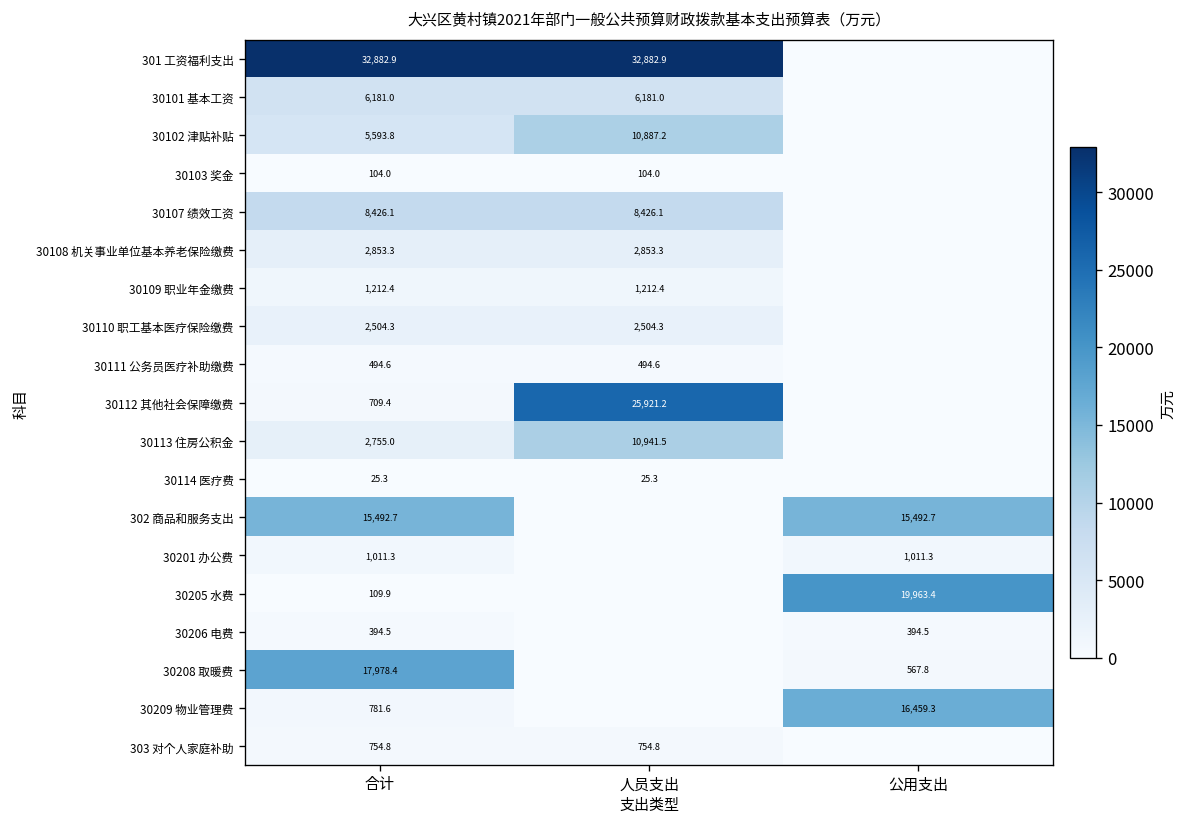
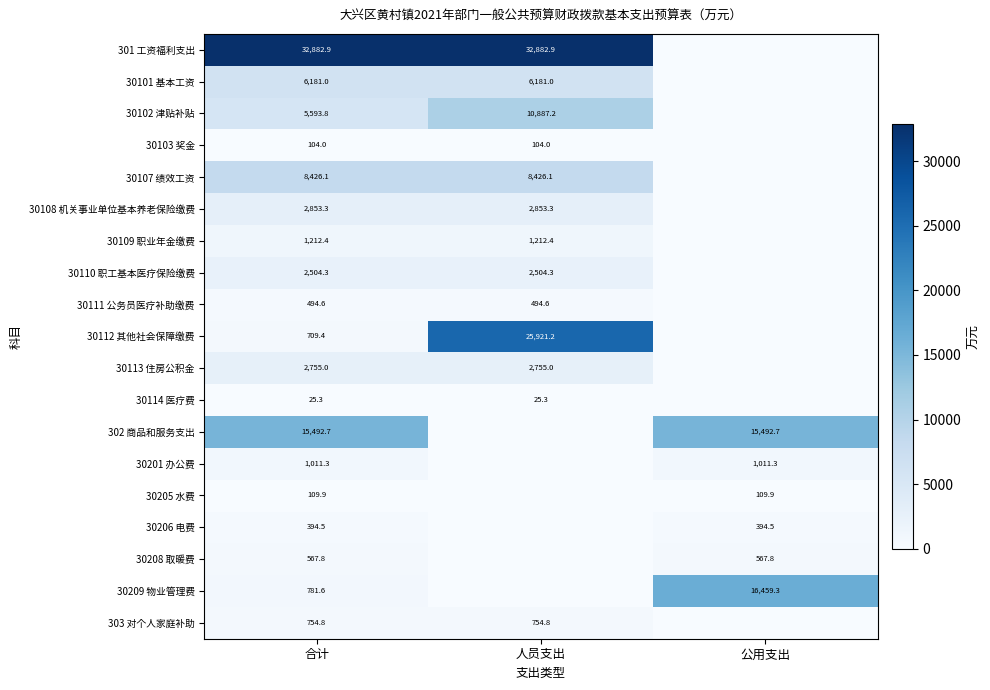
  {
    "301 工资福利支出": {
      "合计": "32,882.9",
      "人员支出": "32,882.9"
    },
    "30101 基本工资": {
      "合计": "6,181.0",
      "人员支出": "6,181.0"
    },
    "30102 津贴补贴": {
      "合计": "5,593.8",
      "人员支出": "10,887.2"
    },
    "30103 奖金": {
      "合计": "104.0",
      "人员支出": "104.0"
    },
    "30107 绩效工资": {
      "合计": "8,426.1",
      "人员支出": "8,426.1"
    },
    "30108 机关事业单位基本养老保险缴费": {
      "合计": "2,853.3",
      "人员支出": "2,853.3"
    },
    "30109 职业年金缴费": {
      "合计": "1,212.4",
      "人员支出": "1,212.4"
    },
    "30110 职工基本医疗保险缴费": {
      "合计": "2,504.3",
      "人员支出": "2,504.3"
    },
    "30111 公务员医疗补助缴费": {
      "合计": "494.6",
      "人员支出": "494.6"
    },
    "30112 其他社会保障缴费": {
      "合计": "709.4",
      "人员支出": "25,921.2"
    },
    "30113 住房公积金": {
      "合计": "2,755.0",
-     "人员支出": "10,941.5"
+     "人员支出": "2,755.0"
    },
    "30114 医疗费": {
      "合计": "25.3",
      "人员支出": "25.3"
    },
    "302 商品和服务支出": {
      "合计": "15,492.7",
      "公用支出": "15,492.7"
    },
    "30201 办公费": {
      "合计": "1,011.3",
      "公用支出": "1,011.3"
    },
    "30205 水费": {
      "合计": "109.9",
-     "公用支出": "19,963.4"
+     "公用支出": "109.9"
    },
    "30206 电费": {
      "合计": "394.5",
      "公用支出": "394.5"
    },
    "30208 取暖费": {
-     "合计": "17,978.4",
+     "合计": "567.8",
      "公用支出": "567.8"
    },
    "30209 物业管理费": {
      "合计": "781.6",
      "公用支出": "16,459.3"
    },
    "303 对个人家庭补助": {
      "合计": "754.8",
      "人员支出": "754.8"
    }
  }
